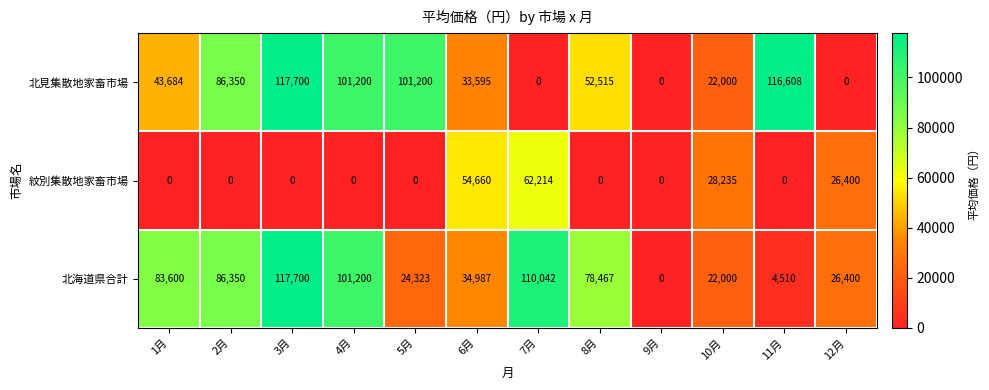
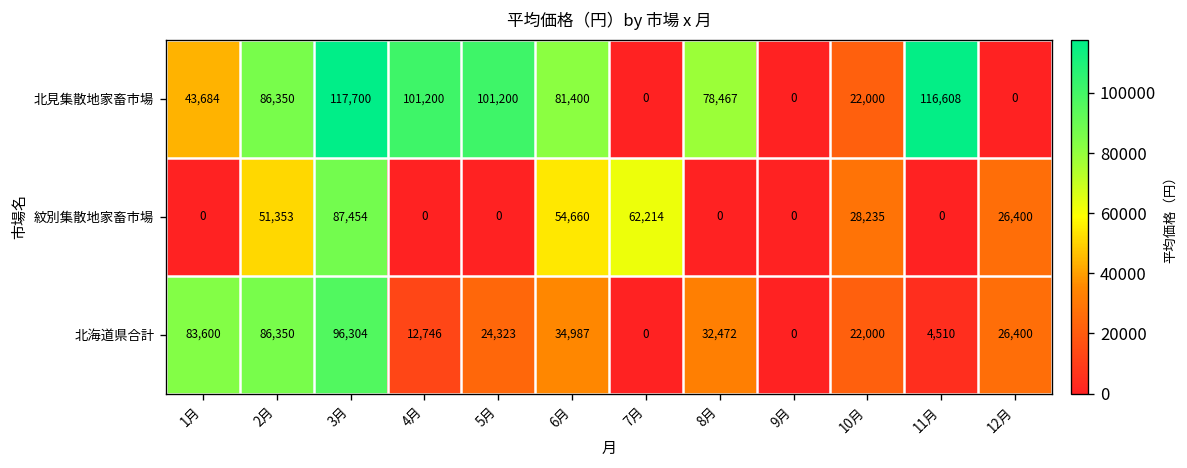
  {
    "北見集散地家畜市場": {
      "1月": "43,684",
      "2月": "86,350",
      "3月": "117,700",
      "4月": "101,200",
      "5月": "101,200",
-     "6月": "33,595",
+     "6月": "81,400",
      "7月": "0",
-     "8月": "52,515",
+     "8月": "78,467",
      "9月": "0",
      "10月": "22,000",
      "11月": "116,608",
      "12月": "0"
    },
    "紋別集散地家畜市場": {
      "1月": "0",
-     "2月": "0",
-     "3月": "0",
+     "2月": "51,353",
+     "3月": "87,454",
      "4月": "0",
      "5月": "0",
      "6月": "54,660",
      "7月": "62,214",
      "8月": "0",
      "9月": "0",
      "10月": "28,235",
      "11月": "0",
      "12月": "26,400"
    },
    "北海道県合計": {
      "1月": "83,600",
      "2月": "86,350",
-     "3月": "117,700",
-     "4月": "101,200",
+     "3月": "96,304",
+     "4月": "12,746",
      "5月": "24,323",
      "6月": "34,987",
-     "7月": "110,042",
-     "8月": "78,467",
+     "7月": "0",
+     "8月": "32,472",
      "9月": "0",
      "10月": "22,000",
      "11月": "4,510",
      "12月": "26,400"
    }
  }
